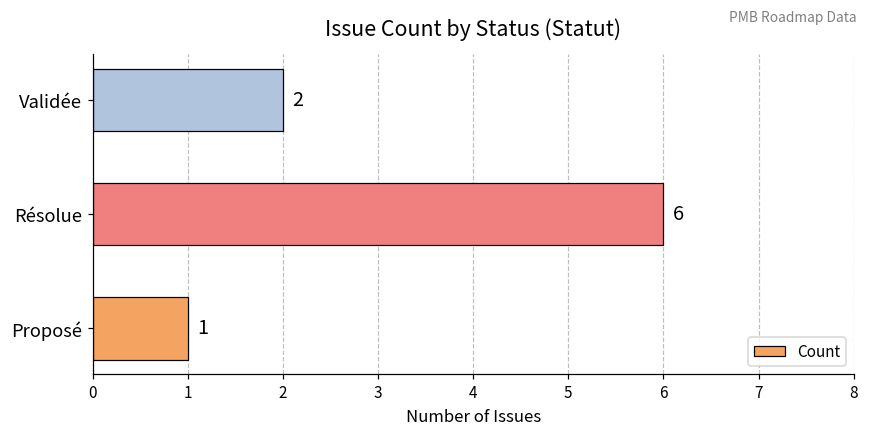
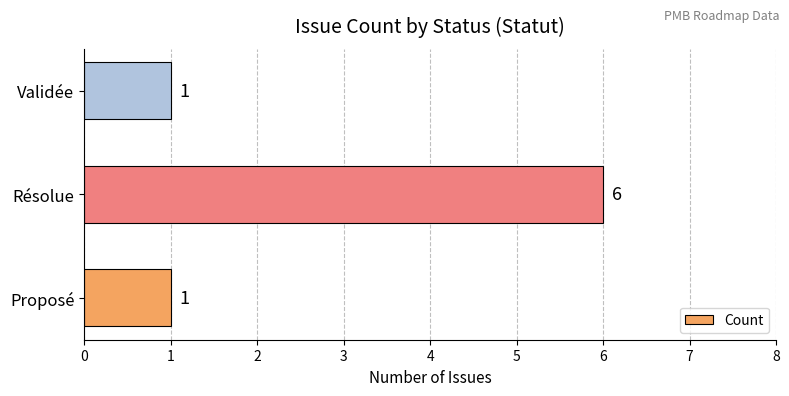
  {
-   "Validée": 2,
+   "Validée": 1,
    "Résolue": 6,
    "Proposé": 1
  }
